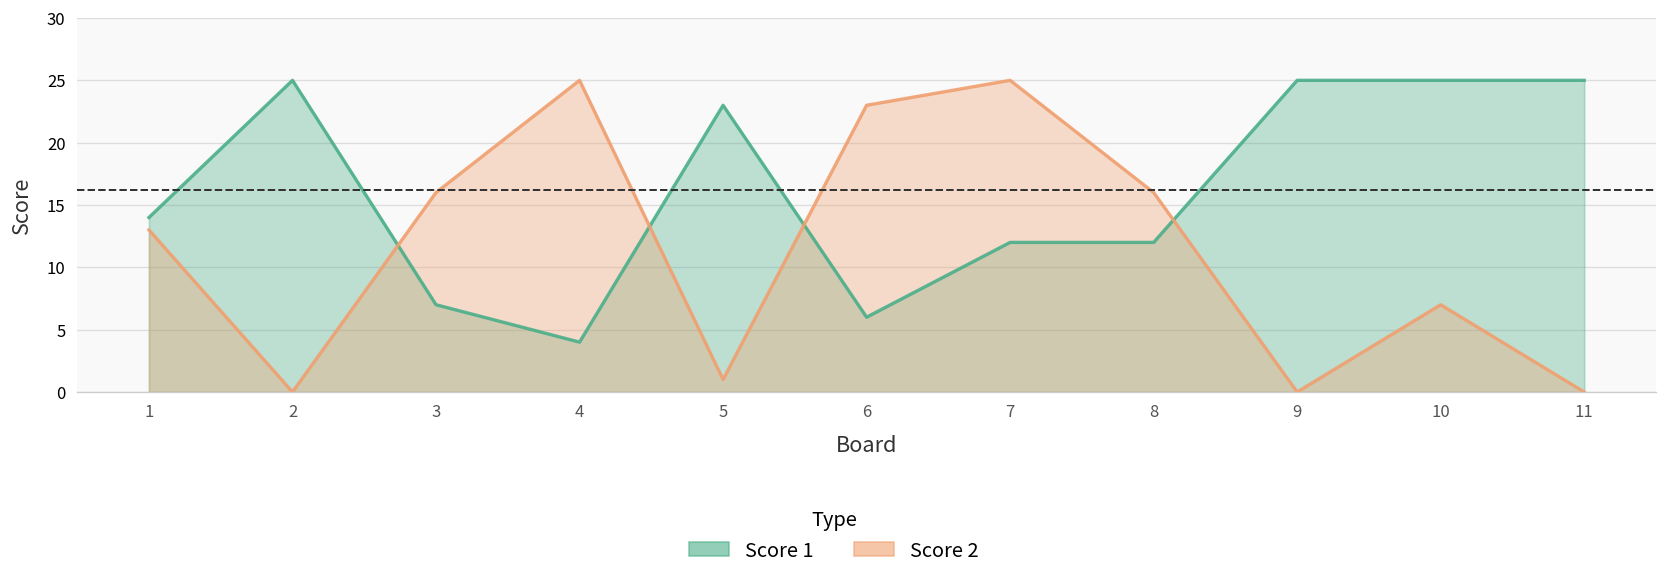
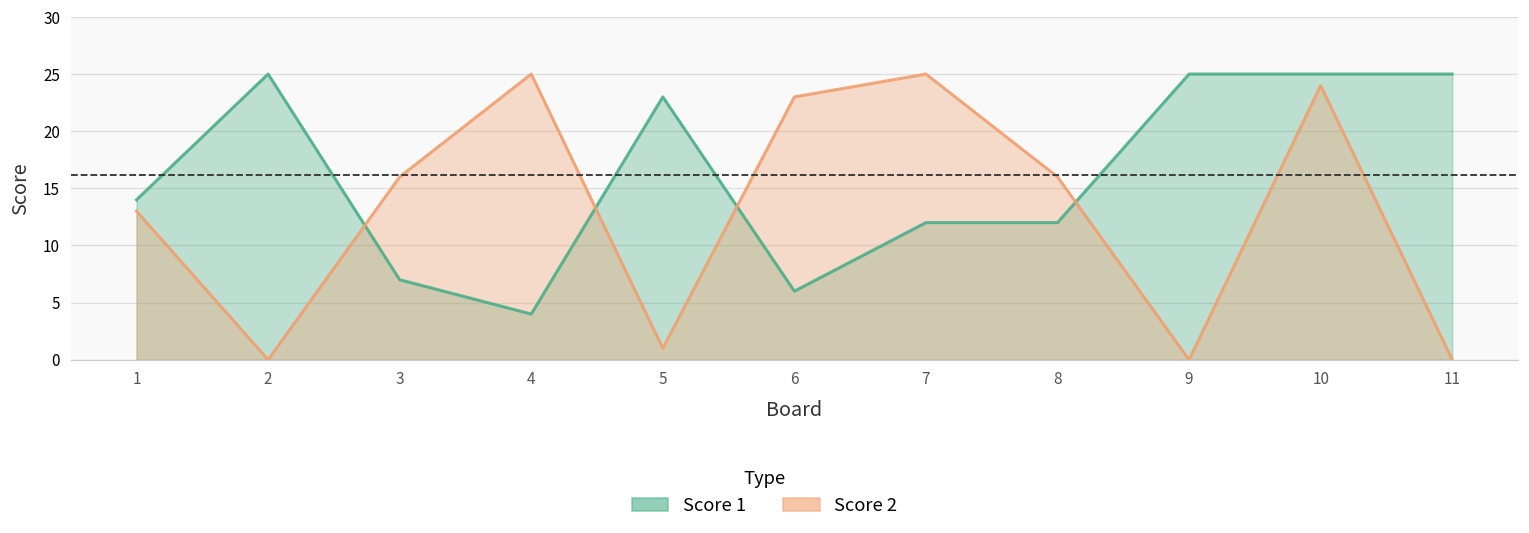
  {
    "Score 1": {
      "1": 14,
      "2": 25,
      "3": 7,
      "4": 4,
      "5": 23,
      "6": 6,
      "7": 12,
      "8": 12,
      "9": 25,
      "10": 25,
      "11": 25
    },
    "Score 2": {
      "1": 13,
      "2": 0,
      "3": 16,
      "4": 25,
      "5": 1,
      "6": 23,
      "7": 25,
      "8": 16,
      "9": 0,
-     "10": 7,
+     "10": 24,
      "11": 0
    }
  }
